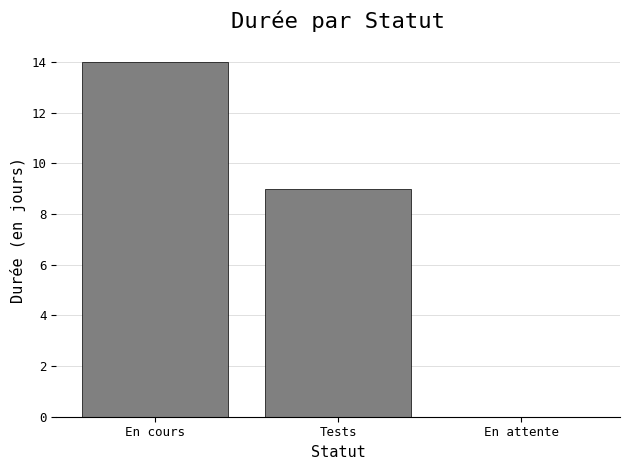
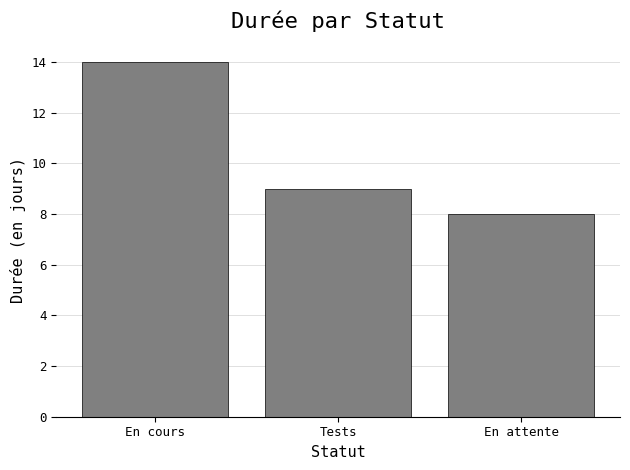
  {
    "En cours": 14,
    "Tests": 9,
-   "En attente": 0
+   "En attente": 8
  }
